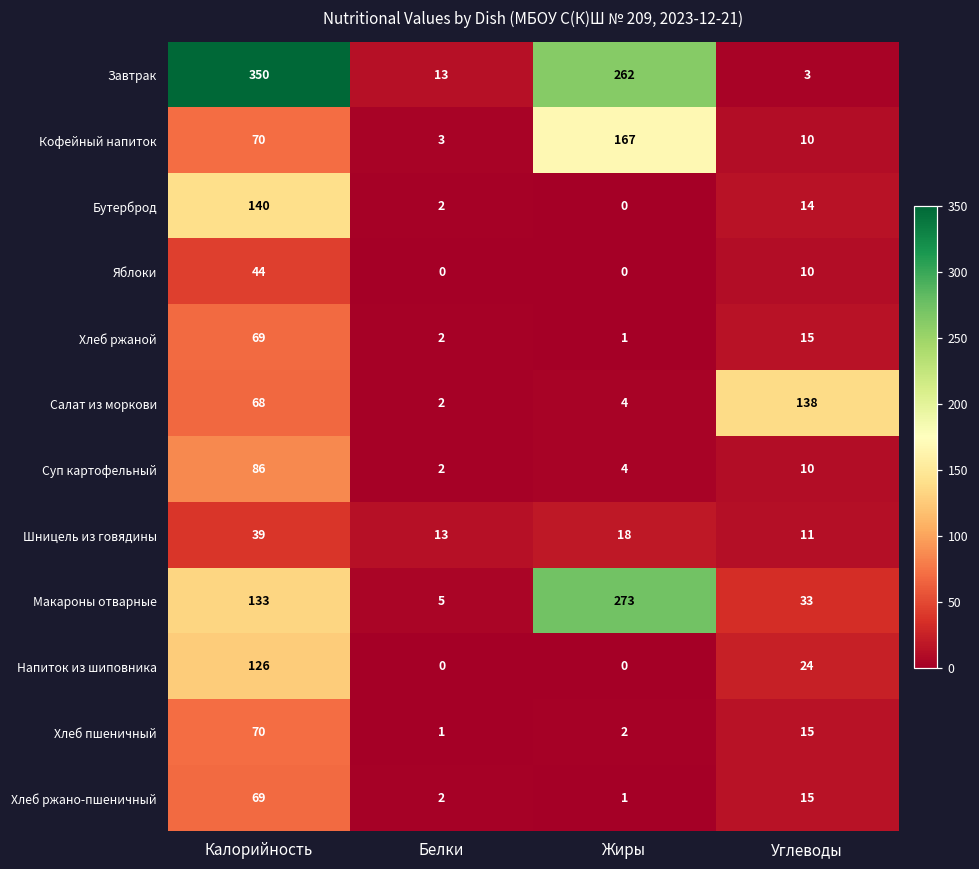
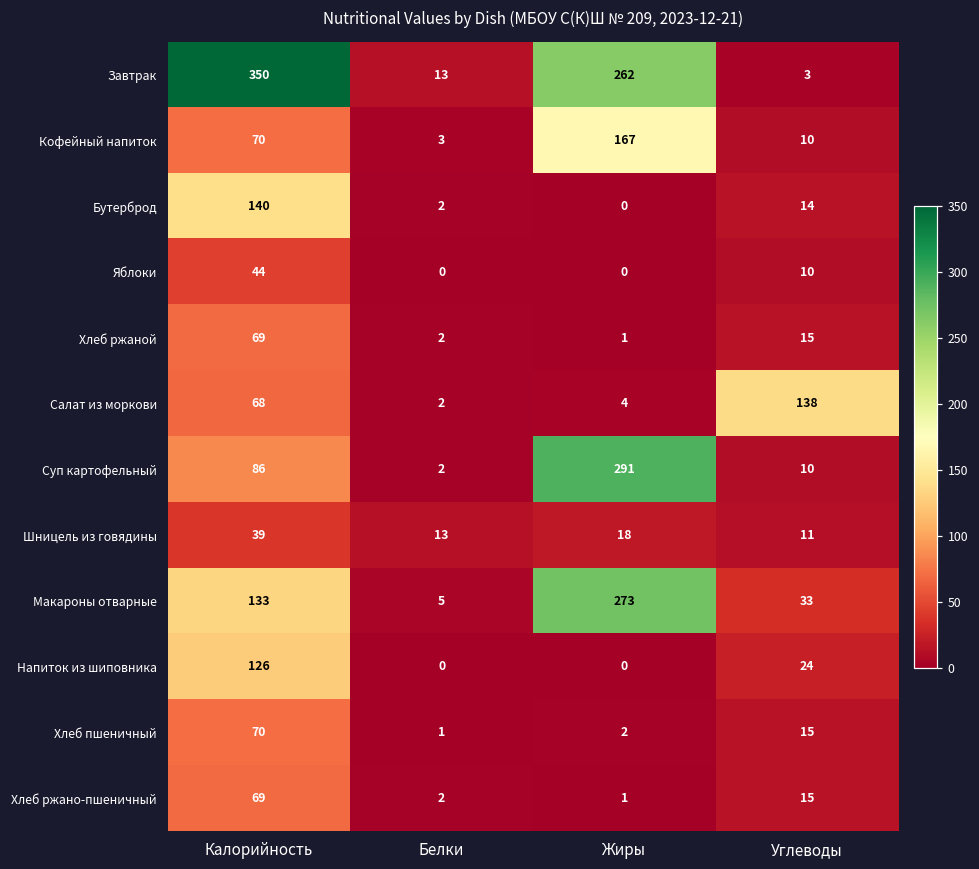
  {
    "Завтрак": {
      "Калорийность": 350,
      "Белки": 13,
      "Жиры": 262,
      "Углеводы": 3
    },
    "Кофейный напиток": {
      "Калорийность": 70,
      "Белки": 3,
      "Жиры": 167,
      "Углеводы": 10
    },
    "Бутерброд": {
      "Калорийность": 140,
      "Белки": 2,
      "Жиры": 0,
      "Углеводы": 14
    },
    "Яблоки": {
      "Калорийность": 44,
      "Белки": 0,
      "Жиры": 0,
      "Углеводы": 10
    },
    "Хлеб ржаной": {
      "Калорийность": 69,
      "Белки": 2,
      "Жиры": 1,
      "Углеводы": 15
    },
    "Салат из моркови": {
      "Калорийность": 68,
      "Белки": 2,
      "Жиры": 4,
      "Углеводы": 138
    },
    "Суп картофельный": {
      "Калорийность": 86,
      "Белки": 2,
-     "Жиры": 4,
+     "Жиры": 291,
      "Углеводы": 10
    },
    "Шницель из говядины": {
      "Калорийность": 39,
      "Белки": 13,
      "Жиры": 18,
      "Углеводы": 11
    },
    "Макароны отварные": {
      "Калорийность": 133,
      "Белки": 5,
      "Жиры": 273,
      "Углеводы": 33
    },
    "Напиток из шиповника": {
      "Калорийность": 126,
      "Белки": 0,
      "Жиры": 0,
      "Углеводы": 24
    },
    "Хлеб пшеничный": {
      "Калорийность": 70,
      "Белки": 1,
      "Жиры": 2,
      "Углеводы": 15
    },
    "Хлеб ржано-пшеничный": {
      "Калорийность": 69,
      "Белки": 2,
      "Жиры": 1,
      "Углеводы": 15
    }
  }
